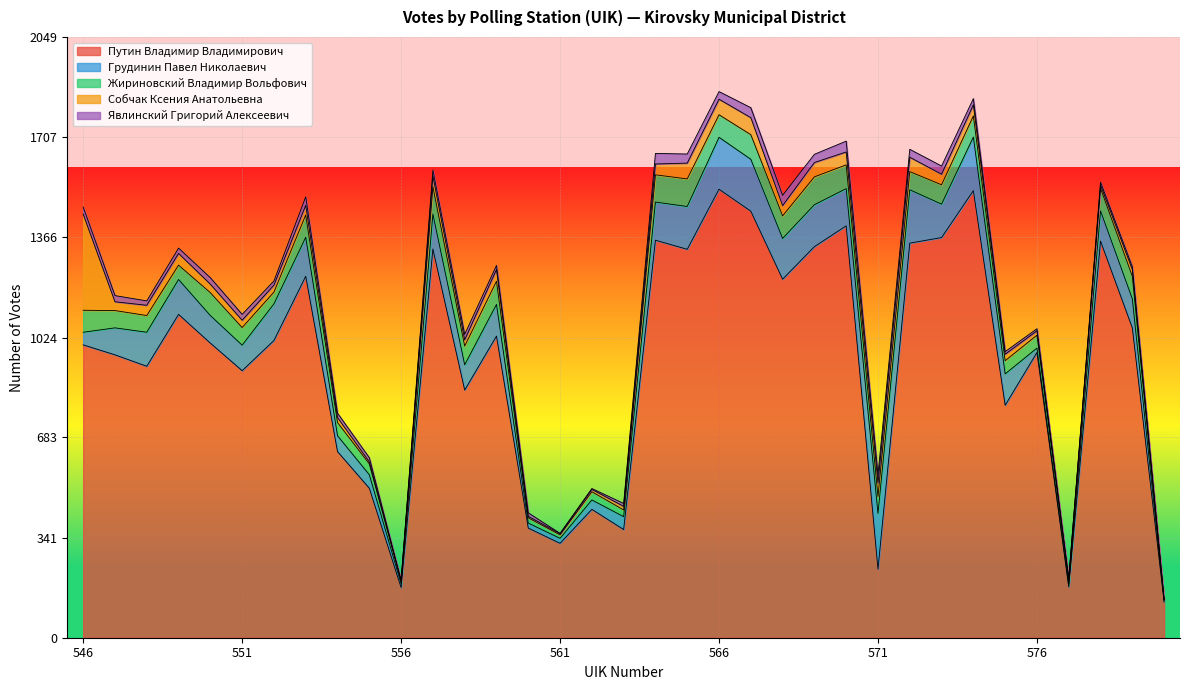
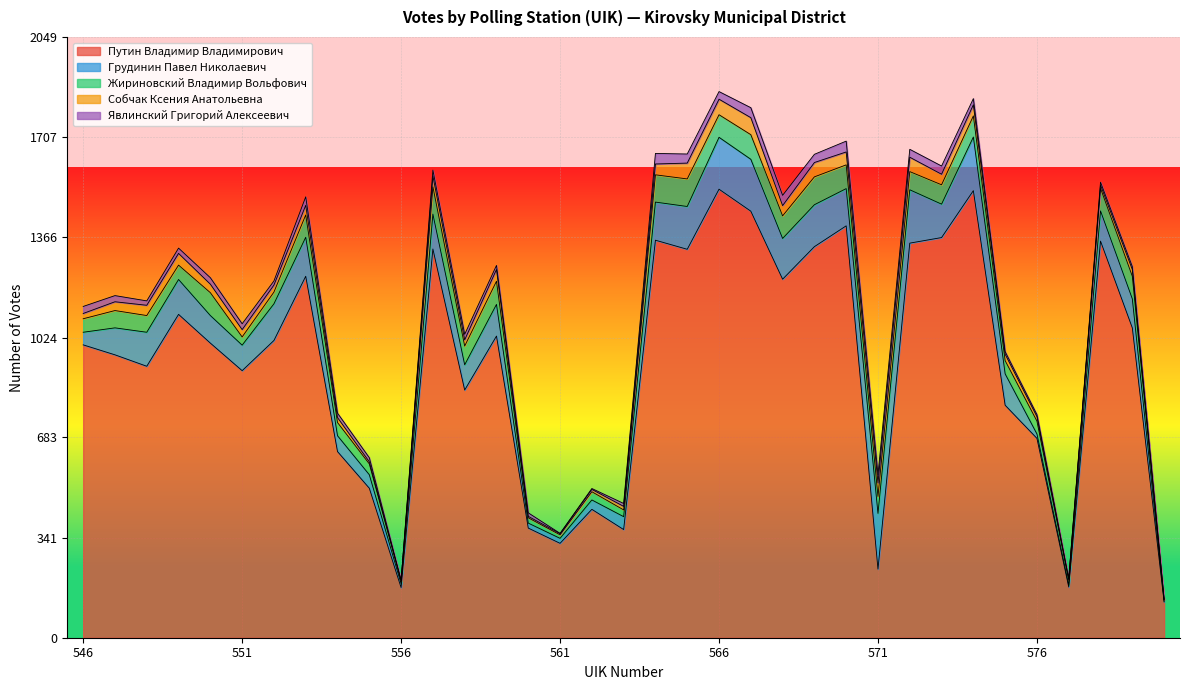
  {
    "Путин Владимир Владимирович": {
      "546": 1000,
      "551": 910,
      "556": 170,
      "561": 320,
      "566": 1530,
      "571": 230,
-     "576": 970
+     "576": 680
    },
    "Грудинин Павел Николаевич": {
      "546": 40,
      "551": 90,
      "556": 10,
      "561": 20,
      "566": 180,
      "571": 190,
      "576": 20
    },
    "Жириновский Владимир Вольфович": {
-     "546": 80,
-     "551": 60,
+     "546": 50,
+     "551": 30,
      "566": 80,
      "571": 60,
      "576": 40
    },
    "Собчак Ксения Анатольевна": {
-     "546": 330,
+     "546": 20,
      "551": 30,
      "566": 50,
      "571": 50
    },
    "Явлинский Григорий Алексеевич": {
      "546": 20,
      "551": 20,
      "566": 30,
      "571": 30
    }
  }
